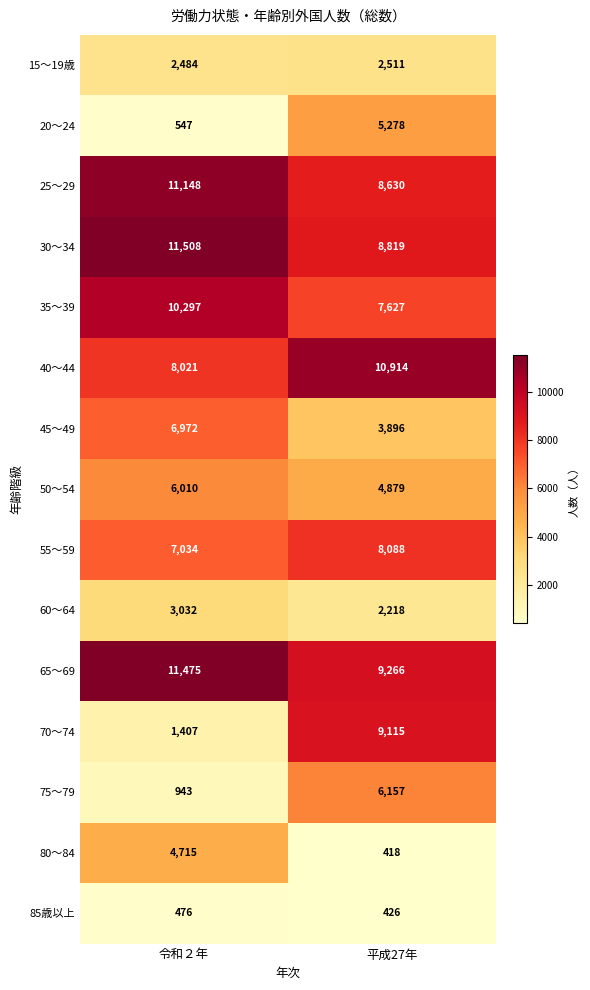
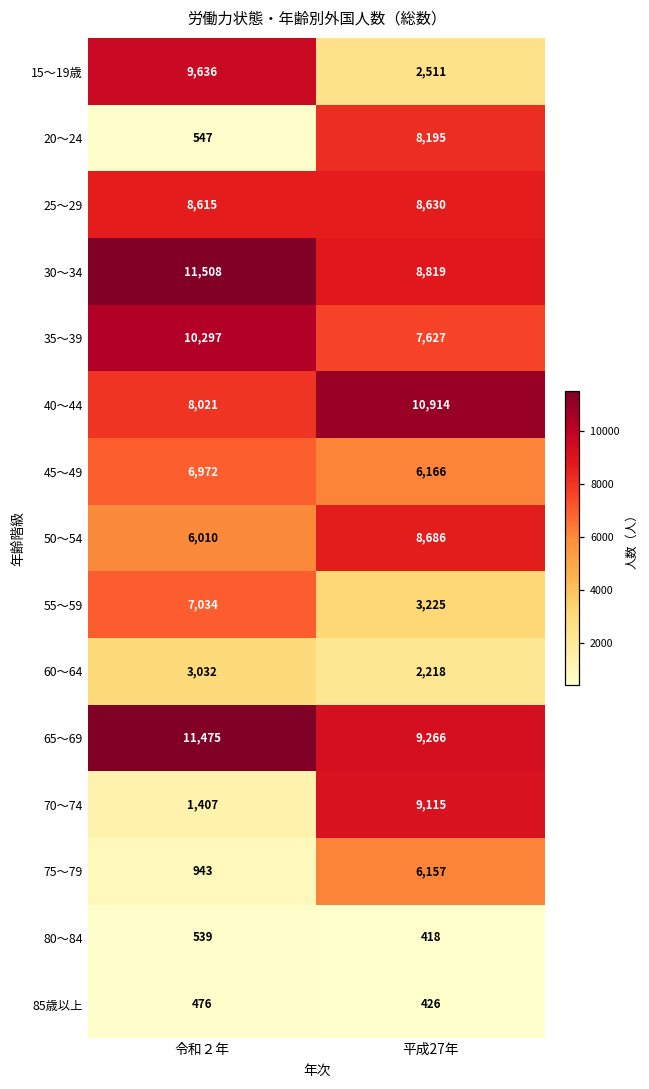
  {
    "15～19歳": {
-     "令和２年": "2,484",
+     "令和２年": "9,636",
      "平成27年": "2,511"
    },
    "20～24": {
      "令和２年": "547",
-     "平成27年": "5,278"
+     "平成27年": "8,195"
    },
    "25～29": {
-     "令和２年": "11,148",
+     "令和２年": "8,615",
      "平成27年": "8,630"
    },
    "30～34": {
      "令和２年": "11,508",
      "平成27年": "8,819"
    },
    "35～39": {
      "令和２年": "10,297",
      "平成27年": "7,627"
    },
    "40～44": {
      "令和２年": "8,021",
      "平成27年": "10,914"
    },
    "45～49": {
      "令和２年": "6,972",
-     "平成27年": "3,896"
+     "平成27年": "6,166"
    },
    "50～54": {
      "令和２年": "6,010",
-     "平成27年": "4,879"
+     "平成27年": "8,686"
    },
    "55～59": {
      "令和２年": "7,034",
-     "平成27年": "8,088"
+     "平成27年": "3,225"
    },
    "60～64": {
      "令和２年": "3,032",
      "平成27年": "2,218"
    },
    "65～69": {
      "令和２年": "11,475",
      "平成27年": "9,266"
    },
    "70～74": {
      "令和２年": "1,407",
      "平成27年": "9,115"
    },
    "75～79": {
      "令和２年": "943",
      "平成27年": "6,157"
    },
    "80～84": {
-     "令和２年": "4,715",
+     "令和２年": "539",
      "平成27年": "418"
    },
    "85歳以上": {
      "令和２年": "476",
      "平成27年": "426"
    }
  }
